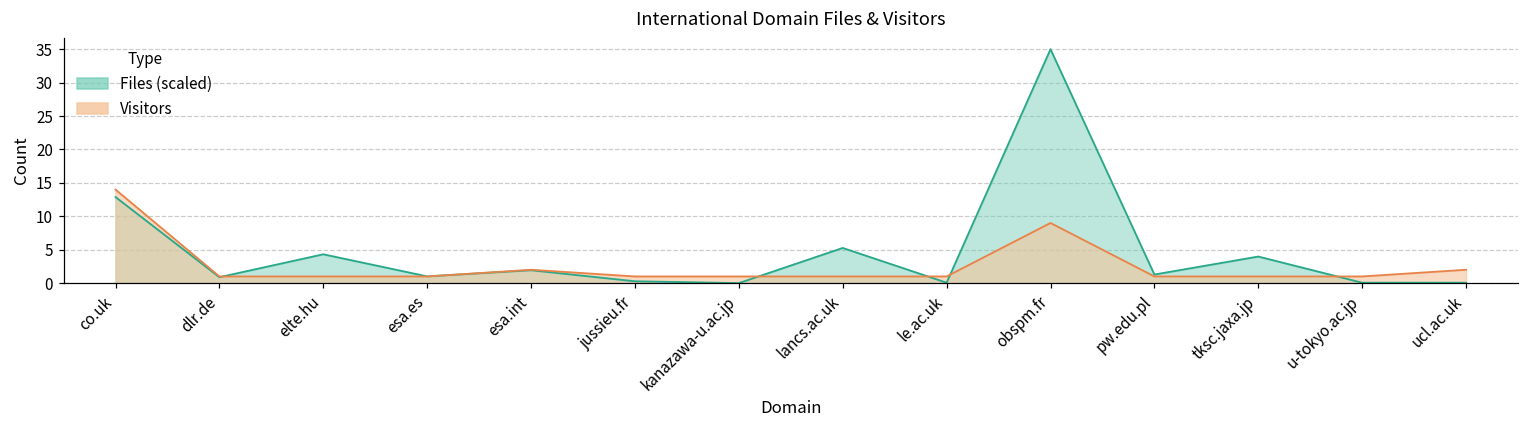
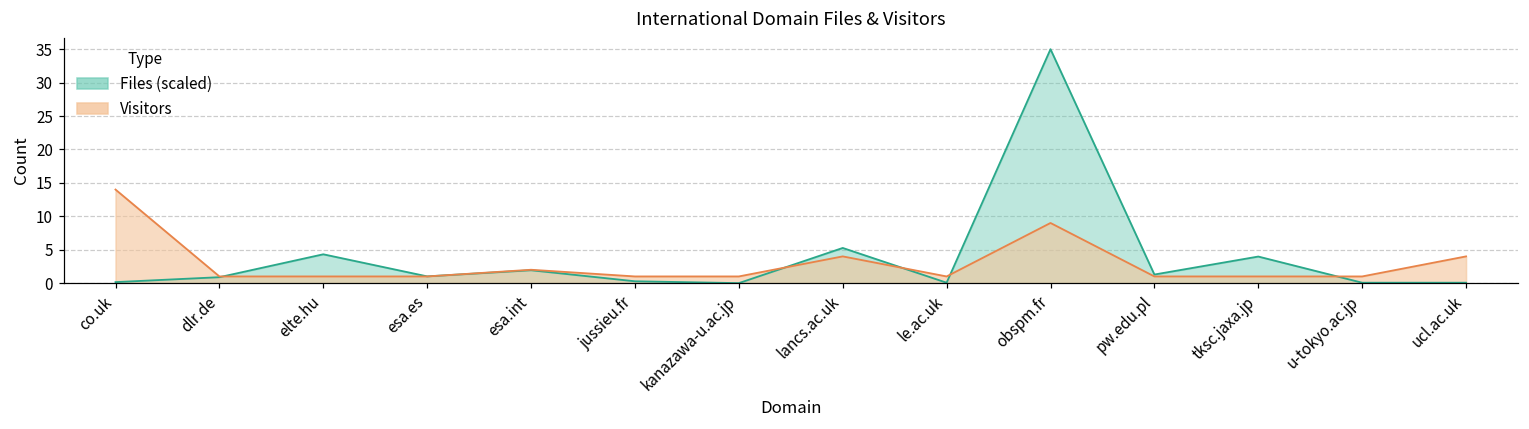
  {
    "Files (scaled)": {
-     "co.uk": 13,
+     "co.uk": 0,
      "elte.hu": 4,
      "jussieu.fr": 0,
      "kanazawa-u.ac.jp": 0,
      "lancs.ac.uk": 5,
      "le.ac.uk": 0,
      "obspm.fr": 35,
      "tksc.jaxa.jp": 4,
      "u-tokyo.ac.jp": 0,
      "ucl.ac.uk": 0
    },
    "Visitors": {
      "co.uk": 14,
      "elte.hu": 1,
      "jussieu.fr": 1,
      "kanazawa-u.ac.jp": 1,
-     "lancs.ac.uk": 1,
+     "lancs.ac.uk": 4,
      "le.ac.uk": 1,
      "obspm.fr": 9,
      "tksc.jaxa.jp": 1,
      "u-tokyo.ac.jp": 1,
-     "ucl.ac.uk": 2
+     "ucl.ac.uk": 4
    }
  }
